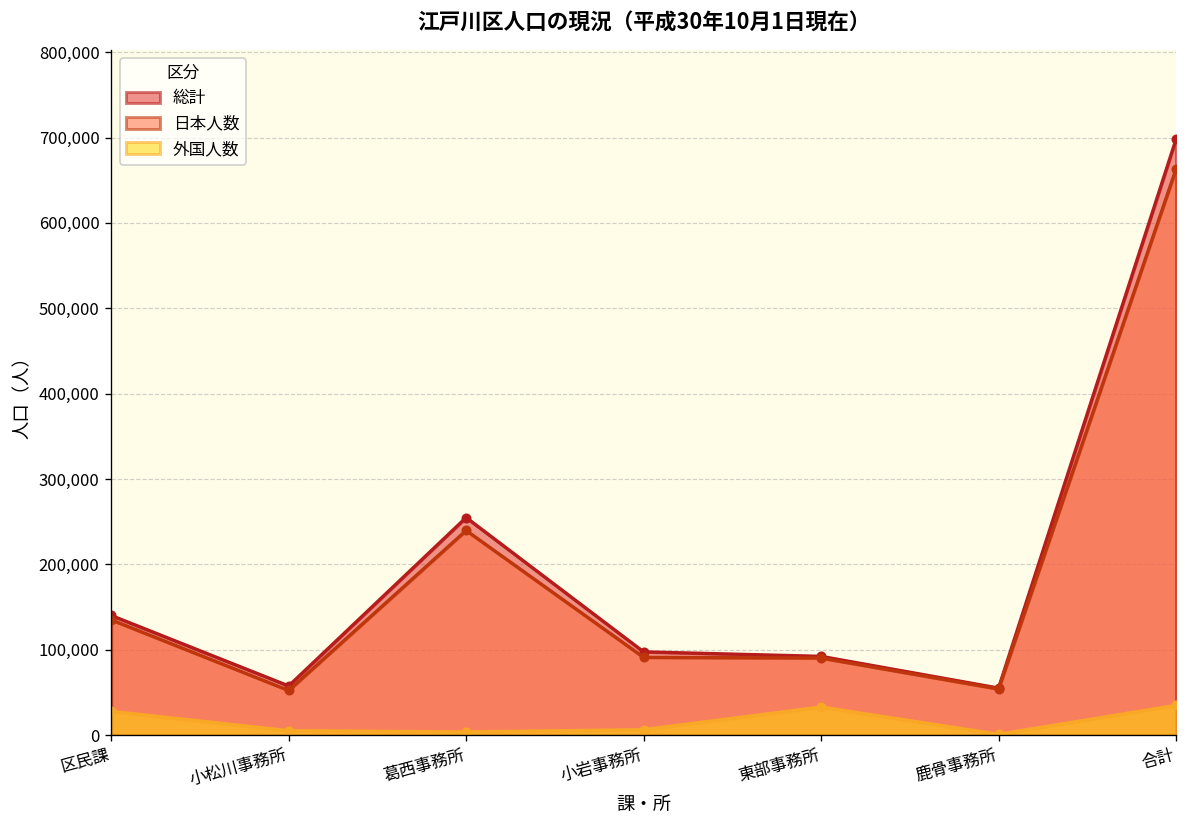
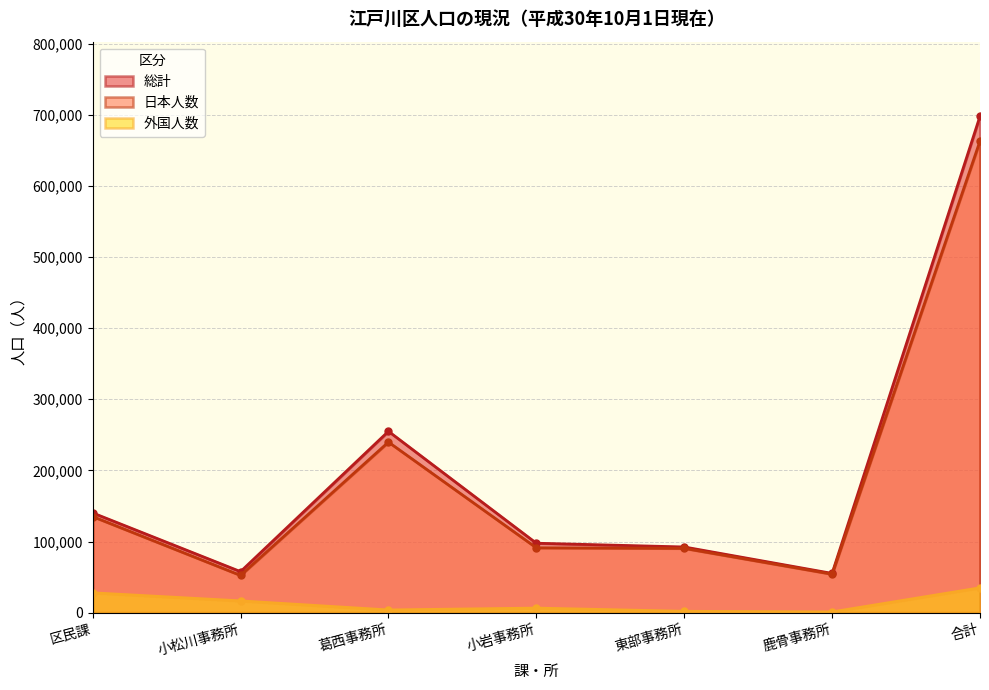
  {
    "外国人数": {
      "区民課": "30,000",
-     "小松川事務所": "10,000",
+     "小松川事務所": "20,000",
      "葛西事務所": "0",
      "小岩事務所": "10,000",
-     "東部事務所": "30,000",
+     "東部事務所": "0",
      "鹿骨事務所": "0",
      "合計": "30,000"
    }
  }
